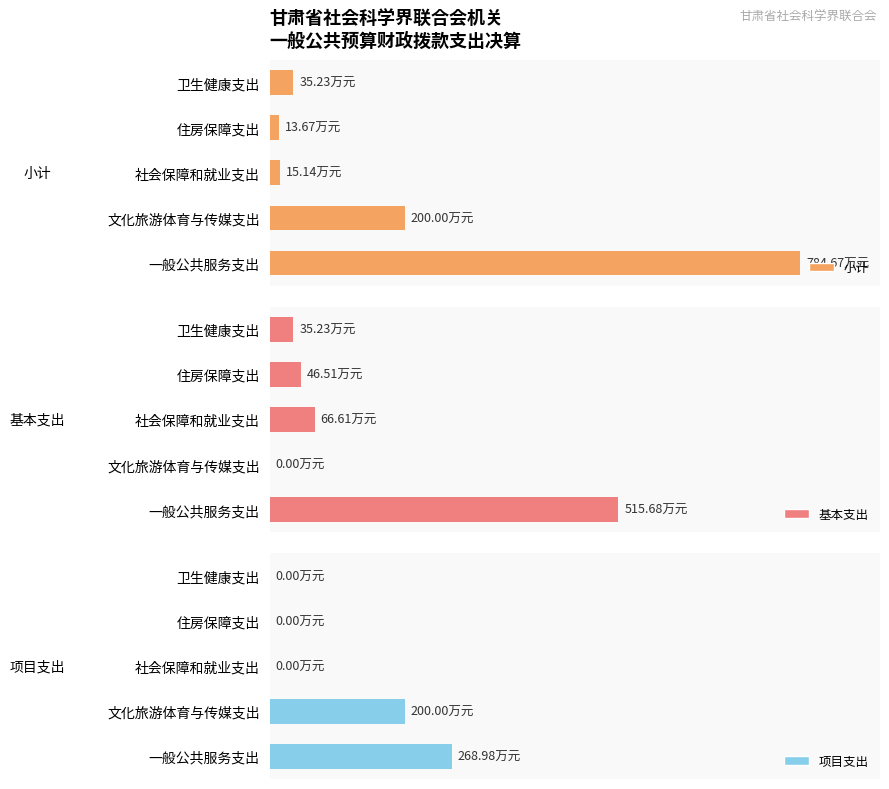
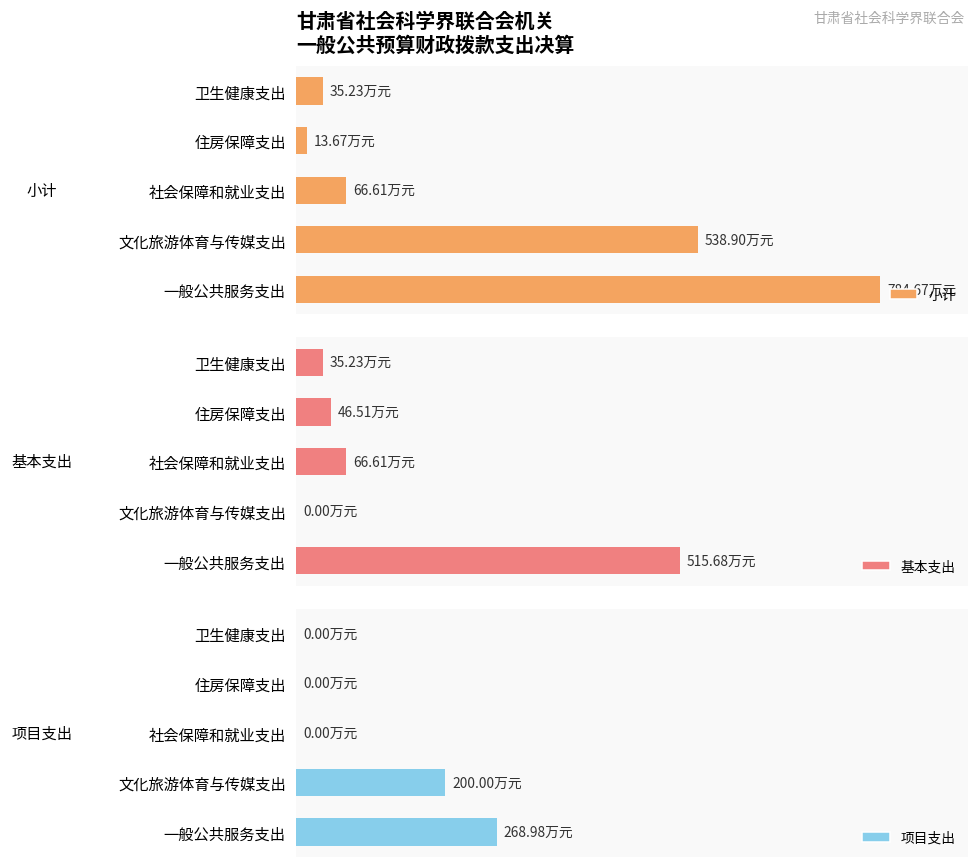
  {
    "甘肃省社会科学界联合会机关 一般公共预算财政拨款支出决算": {
      "卫生健康支出": 35.23,
      "住房保障支出": 13.67,
-     "社会保障和就业支出": 15.14,
-     "文化旅游体育与传媒支出": 200.00,
+     "社会保障和就业支出": 66.61,
+     "文化旅游体育与传媒支出": 538.90,
      "一般公共服务支出": 784.67
    }
  }
